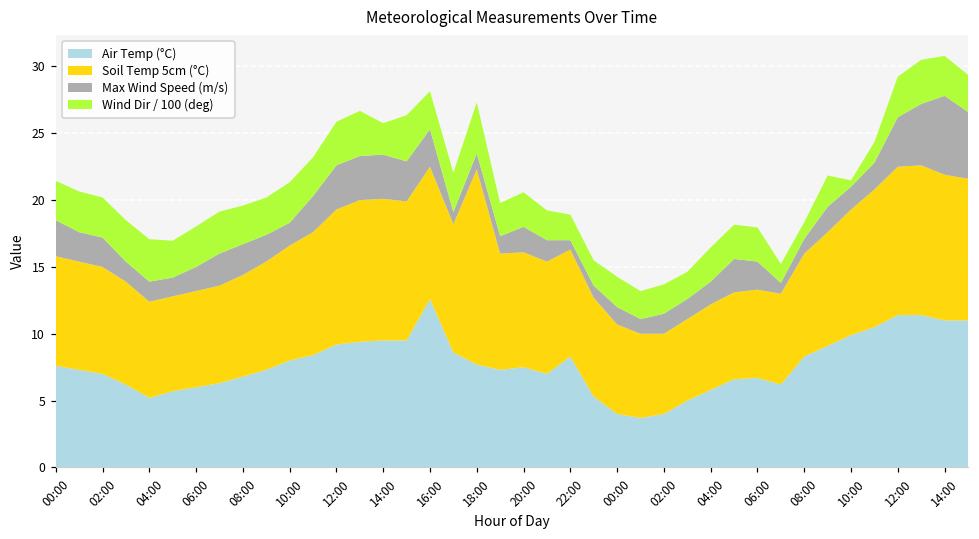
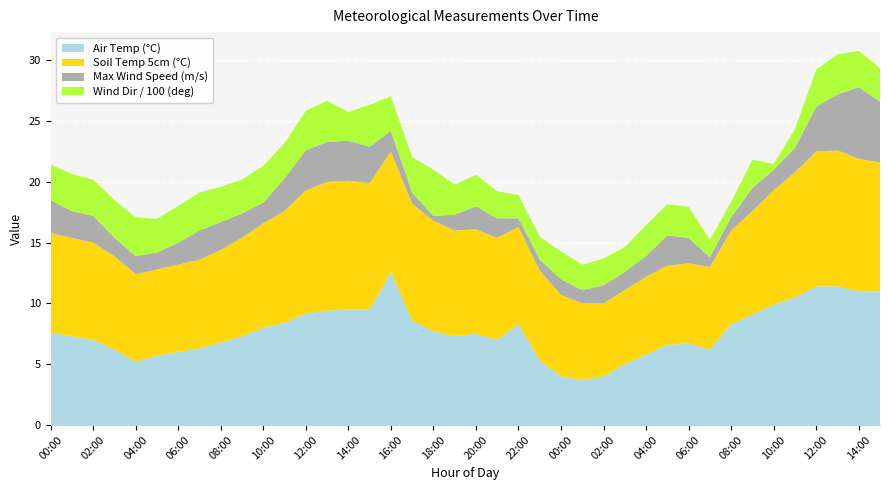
  {
    "Air Temp (°C)": {
      "16:00": 12.6,
      "18:00": 7.7,
      "20:00": 7.5,
      "22:00": 8.3
    },
    "Soil Temp 5cm (°C)": {
      "16:00": 9.9,
-     "18:00": 14.6,
+     "18:00": 9.1,
      "20:00": 8.6,
      "22:00": 8.0
    },
    "Max Wind Speed (m/s)": {
-     "16:00": 2.8,
-     "18:00": 1.2,
+     "16:00": 1.7,
+     "18:00": 0.4,
      "20:00": 1.9,
      "22:00": 0.7
    },
    "Wind Dir / 100 (deg)": {
      "16:00": 2.9,
      "18:00": 3.8,
      "20:00": 2.6,
      "22:00": 1.9
    }
  }
